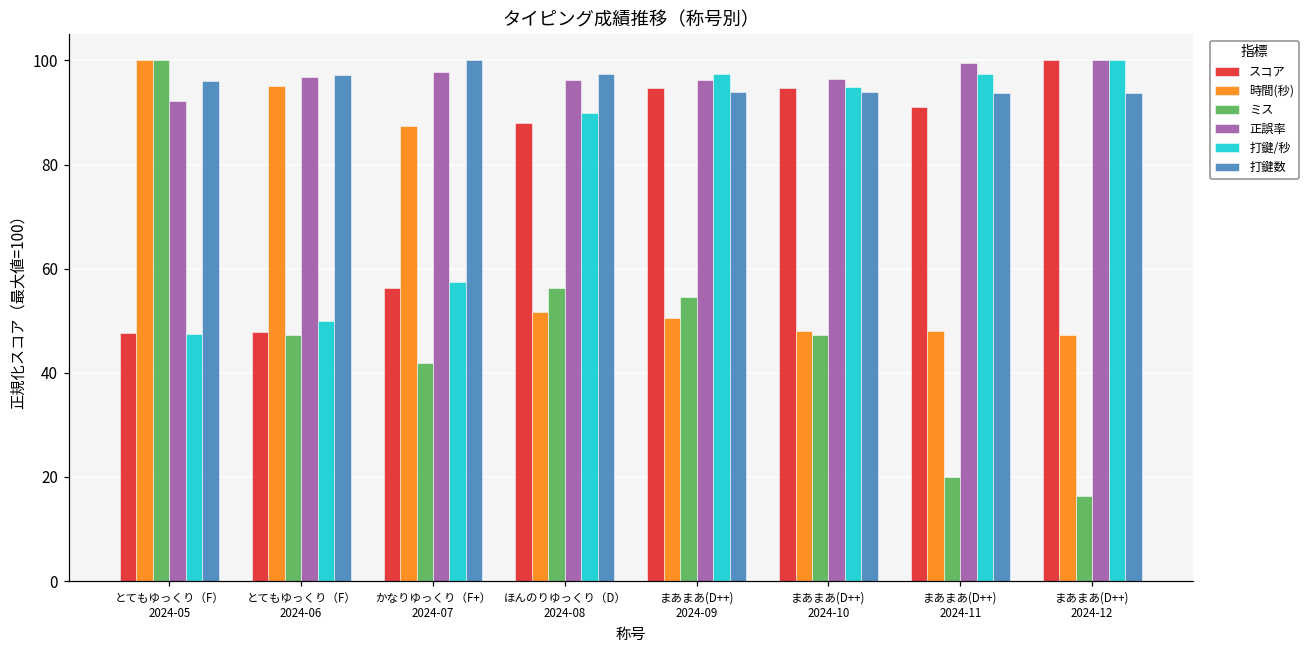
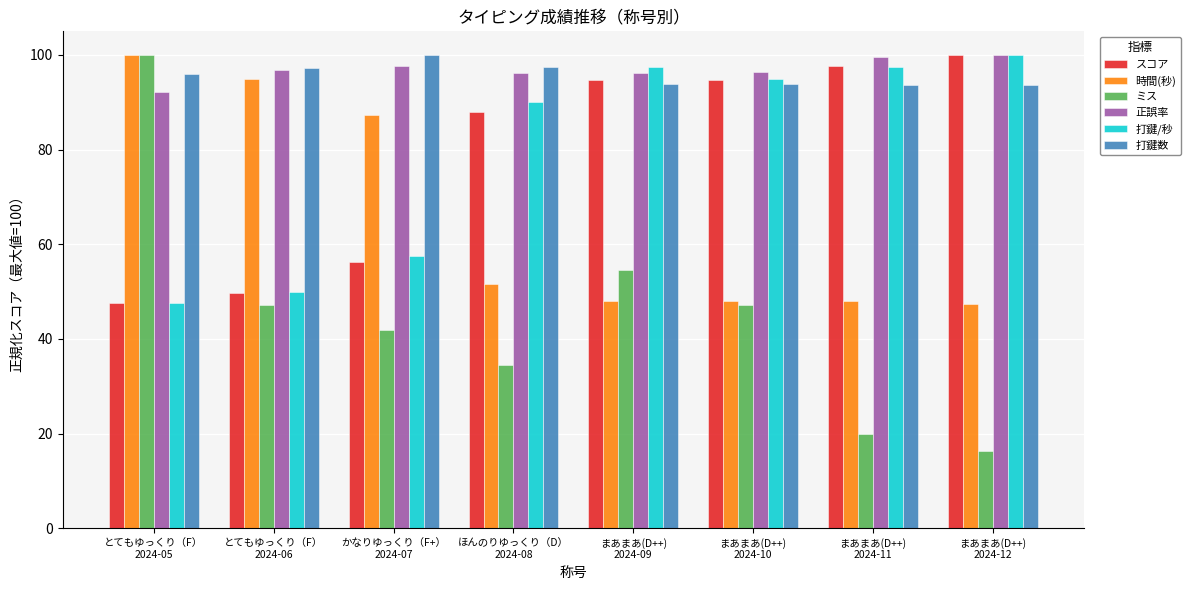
  {
    "スコア": {
      "とてもゆっくり（F） 2024-05": 48,
-     "とてもゆっくり（F） 2024-06": 48,
+     "とてもゆっくり（F） 2024-06": 50,
      "かなりゆっくり（F+） 2024-07": 56,
      "ほんのりゆっくり（D） 2024-08": 88,
      "まあまあ(D++) 2024-09": 95,
      "まあまあ(D++) 2024-10": 95,
-     "まあまあ(D++) 2024-11": 91,
+     "まあまあ(D++) 2024-11": 98,
      "まあまあ(D++) 2024-12": 100
    },
    "時間(秒)": {
      "とてもゆっくり（F） 2024-05": 100,
      "とてもゆっくり（F） 2024-06": 95,
      "かなりゆっくり（F+） 2024-07": 87,
      "ほんのりゆっくり（D） 2024-08": 52,
-     "まあまあ(D++) 2024-09": 50,
+     "まあまあ(D++) 2024-09": 48,
      "まあまあ(D++) 2024-10": 48,
      "まあまあ(D++) 2024-11": 48,
      "まあまあ(D++) 2024-12": 47
    },
    "ミス": {
      "とてもゆっくり（F） 2024-05": 100,
      "とてもゆっくり（F） 2024-06": 47,
      "かなりゆっくり（F+） 2024-07": 42,
-     "ほんのりゆっくり（D） 2024-08": 56,
+     "ほんのりゆっくり（D） 2024-08": 35,
      "まあまあ(D++) 2024-09": 55,
      "まあまあ(D++) 2024-10": 47,
      "まあまあ(D++) 2024-11": 20,
      "まあまあ(D++) 2024-12": 16
    },
    "正誤率": {
      "とてもゆっくり（F） 2024-05": 92,
      "とてもゆっくり（F） 2024-06": 97,
      "かなりゆっくり（F+） 2024-07": 98,
      "ほんのりゆっくり（D） 2024-08": 96,
      "まあまあ(D++) 2024-09": 96,
      "まあまあ(D++) 2024-10": 96,
      "まあまあ(D++) 2024-11": 99,
      "まあまあ(D++) 2024-12": 100
    },
    "打鍵/秒": {
      "とてもゆっくり（F） 2024-05": 48,
      "とてもゆっくり（F） 2024-06": 50,
      "かなりゆっくり（F+） 2024-07": 57,
      "ほんのりゆっくり（D） 2024-08": 90,
      "まあまあ(D++) 2024-09": 98,
      "まあまあ(D++) 2024-10": 95,
      "まあまあ(D++) 2024-11": 98,
      "まあまあ(D++) 2024-12": 100
    },
    "打鍵数": {
      "とてもゆっくり（F） 2024-05": 96,
      "とてもゆっくり（F） 2024-06": 97,
      "かなりゆっくり（F+） 2024-07": 100,
      "ほんのりゆっくり（D） 2024-08": 97,
      "まあまあ(D++) 2024-09": 94,
      "まあまあ(D++) 2024-10": 94,
      "まあまあ(D++) 2024-11": 94,
      "まあまあ(D++) 2024-12": 94
    }
  }
